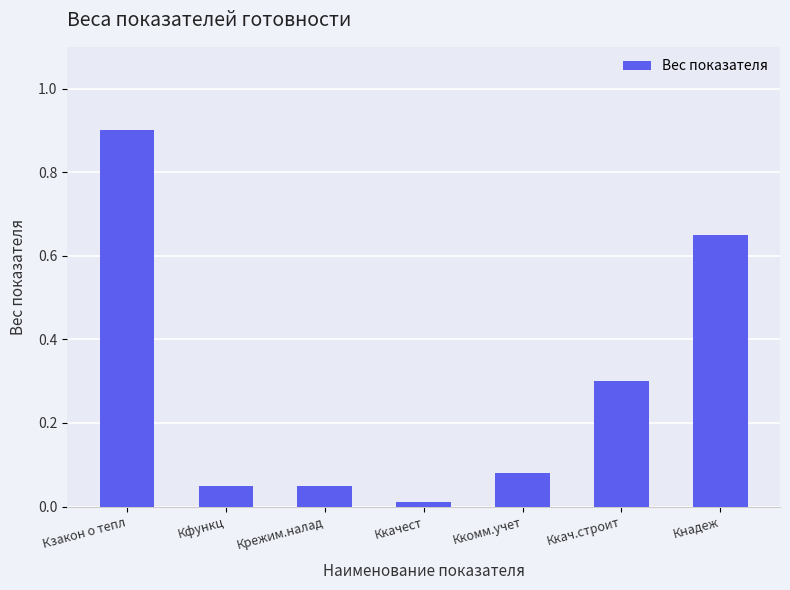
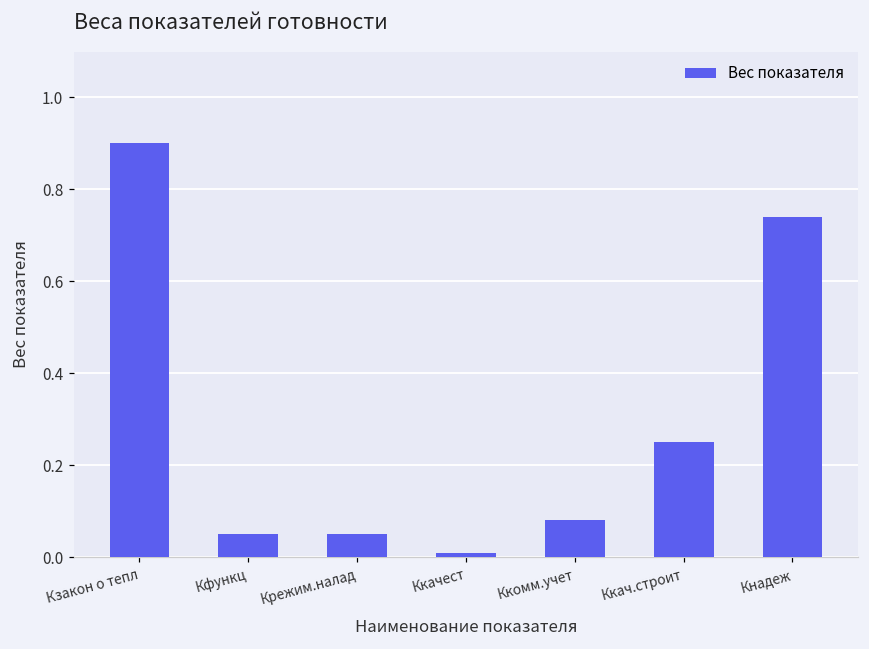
  {
    "Кзакон о тепл": 0.90,
    "Кфункц": 0.05,
    "Крежим.налад": 0.05,
    "Ккачест": 0.01,
    "Ккомм.учет": 0.08,
-   "Ккач.строит": 0.30,
-   "Кнадеж": 0.65
+   "Ккач.строит": 0.25,
+   "Кнадеж": 0.74
  }
